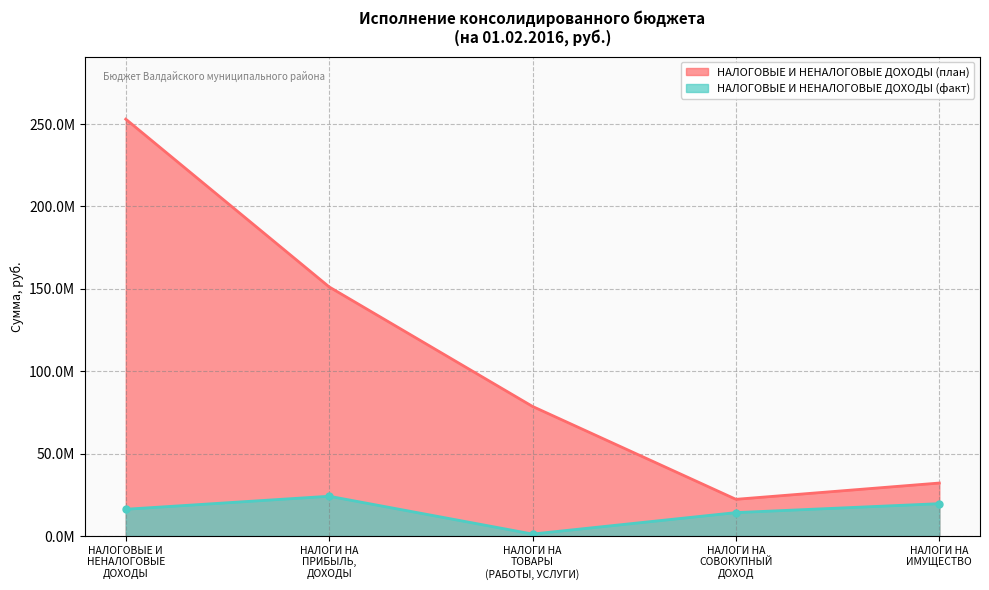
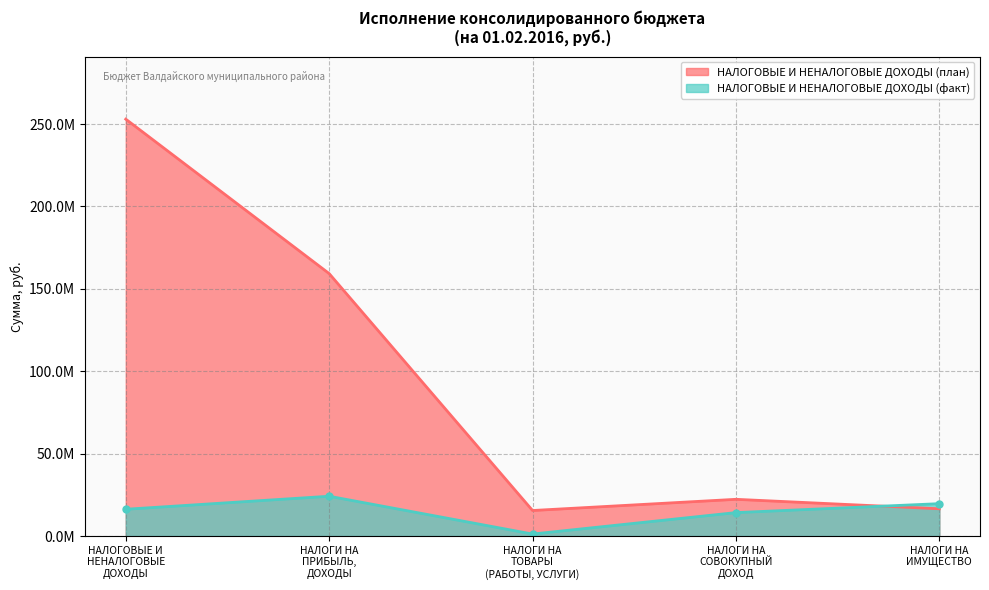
  {
    "НАЛОГОВЫЕ И НЕНАЛОГОВЫЕ ДОХОДЫ (план)": {
      "НАЛОГОВЫЕ И НЕНАЛОГОВЫЕ ДОХОДЫ": 253000000,
-     "НАЛОГИ НА ПРИБЫЛЬ, ДОХОДЫ": 151000000,
-     "НАЛОГИ НА ТОВАРЫ (РАБОТЫ, УСЛУГИ)": 79000000,
+     "НАЛОГИ НА ПРИБЫЛЬ, ДОХОДЫ": 159000000,
+     "НАЛОГИ НА ТОВАРЫ (РАБОТЫ, УСЛУГИ)": 15000000,
      "НАЛОГИ НА СОВОКУПНЫЙ ДОХОД": 22000000,
-     "НАЛОГИ НА ИМУЩЕСТВО": 32000000
+     "НАЛОГИ НА ИМУЩЕСТВО": 17000000
    },
    "НАЛОГОВЫЕ И НЕНАЛОГОВЫЕ ДОХОДЫ (факт)": {
      "НАЛОГОВЫЕ И НЕНАЛОГОВЫЕ ДОХОДЫ": 16000000,
      "НАЛОГИ НА ПРИБЫЛЬ, ДОХОДЫ": 24000000,
      "НАЛОГИ НА ТОВАРЫ (РАБОТЫ, УСЛУГИ)": 1000000,
      "НАЛОГИ НА СОВОКУПНЫЙ ДОХОД": 14000000,
      "НАЛОГИ НА ИМУЩЕСТВО": 20000000
    }
  }
